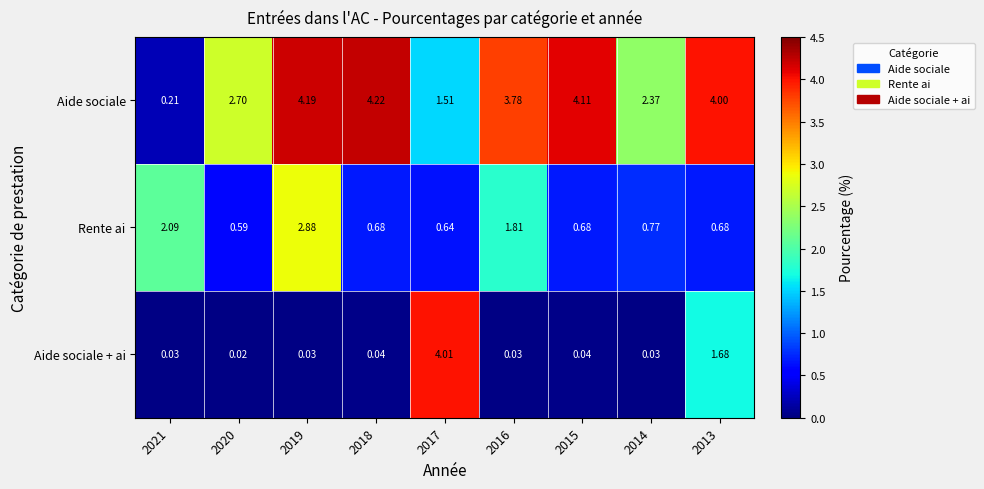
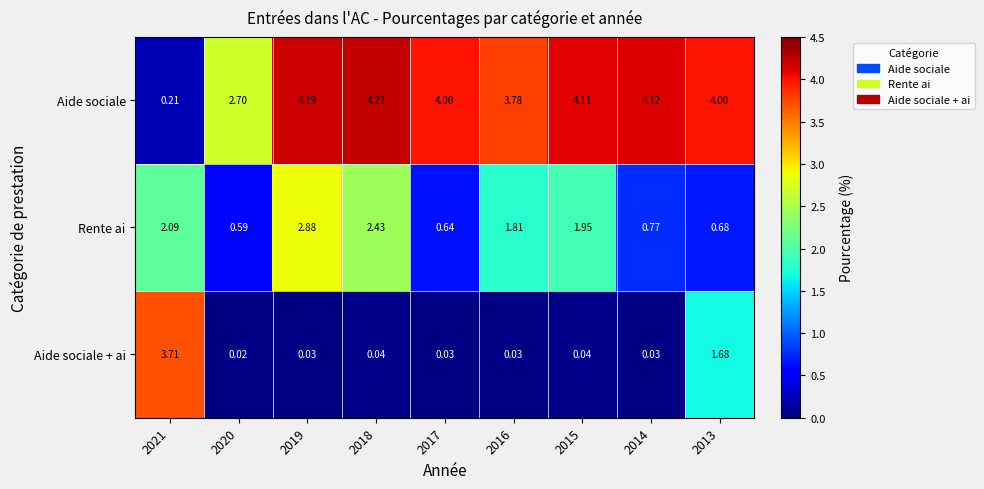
  {
    "Aide sociale": {
      "2021": 0.21,
      "2020": 2.70,
      "2019": 4.19,
      "2018": 4.22,
-     "2017": 1.51,
+     "2017": 4.00,
      "2016": 3.78,
      "2015": 4.11,
-     "2014": 2.37,
+     "2014": 4.12,
      "2013": 4.00
    },
    "Rente ai": {
      "2021": 2.09,
      "2020": 0.59,
      "2019": 2.88,
-     "2018": 0.68,
+     "2018": 2.43,
      "2017": 0.64,
      "2016": 1.81,
-     "2015": 0.68,
+     "2015": 1.95,
      "2014": 0.77,
      "2013": 0.68
    },
    "Aide sociale + ai": {
-     "2021": 0.03,
+     "2021": 3.71,
      "2020": 0.02,
      "2019": 0.03,
      "2018": 0.04,
-     "2017": 4.01,
+     "2017": 0.03,
      "2016": 0.03,
      "2015": 0.04,
      "2014": 0.03,
      "2013": 1.68
    }
  }
